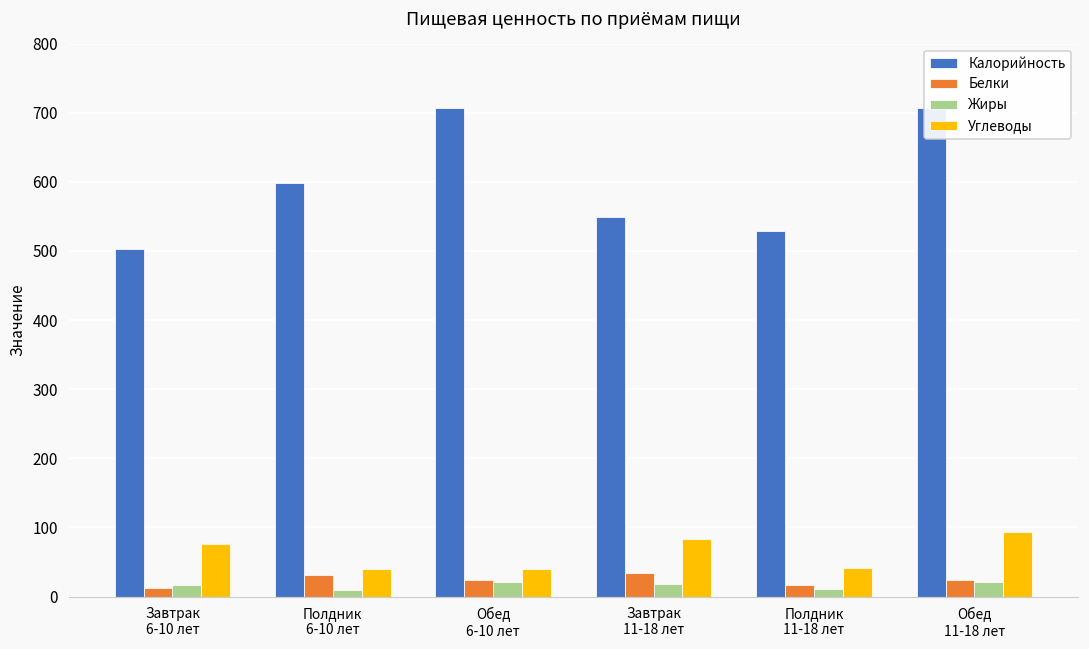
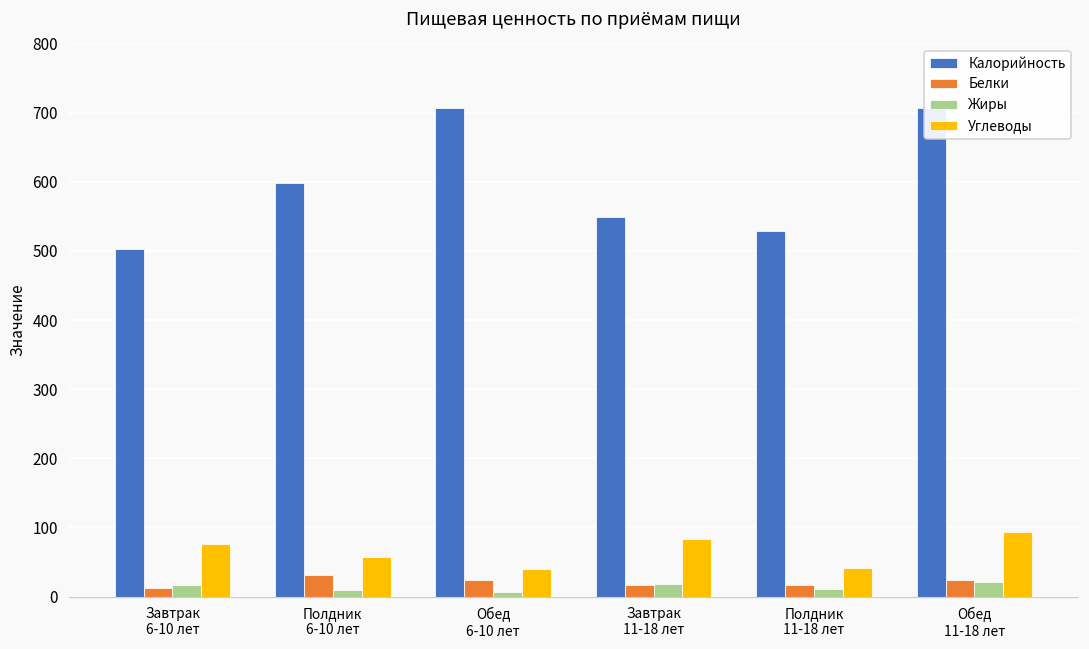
  {
    "Калорийность": {
      "Завтрак 6-10 лет": 500,
      "Полдник 6-10 лет": 600,
      "Обед 6-10 лет": 710,
      "Завтрак 11-18 лет": 550,
      "Полдник 11-18 лет": 530
    },
    "Белки": {
      "Завтрак 6-10 лет": 10,
      "Полдник 6-10 лет": 30,
      "Обед 6-10 лет": 20,
-     "Завтрак 11-18 лет": 30,
+     "Завтрак 11-18 лет": 20,
      "Полдник 11-18 лет": 20,
      "Обед 11-18 лет": 20
    },
    "Жиры": {
      "Завтрак 6-10 лет": 20,
      "Полдник 6-10 лет": 10,
-     "Обед 6-10 лет": 20,
+     "Обед 6-10 лет": 10,
      "Завтрак 11-18 лет": 20,
      "Полдник 11-18 лет": 10,
      "Обед 11-18 лет": 20
    },
    "Углеводы": {
      "Завтрак 6-10 лет": 80,
-     "Полдник 6-10 лет": 40,
+     "Полдник 6-10 лет": 60,
      "Обед 6-10 лет": 40,
      "Завтрак 11-18 лет": 80,
      "Полдник 11-18 лет": 40,
      "Обед 11-18 лет": 90
    }
  }
